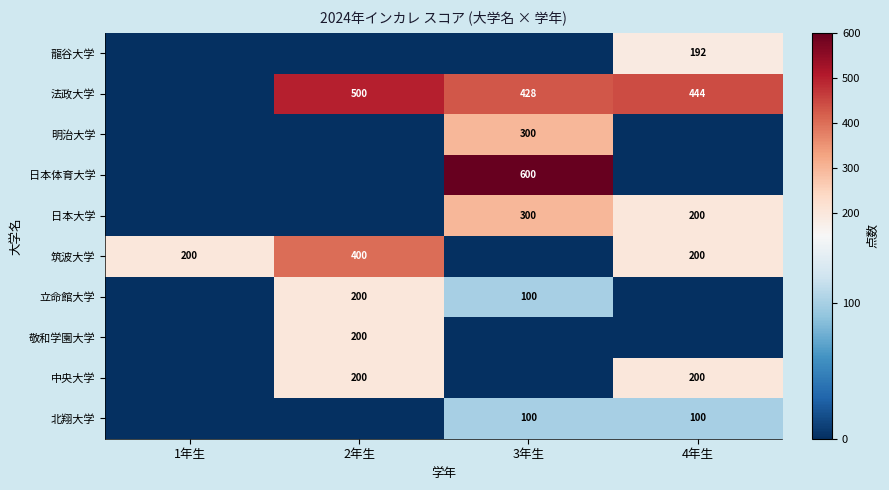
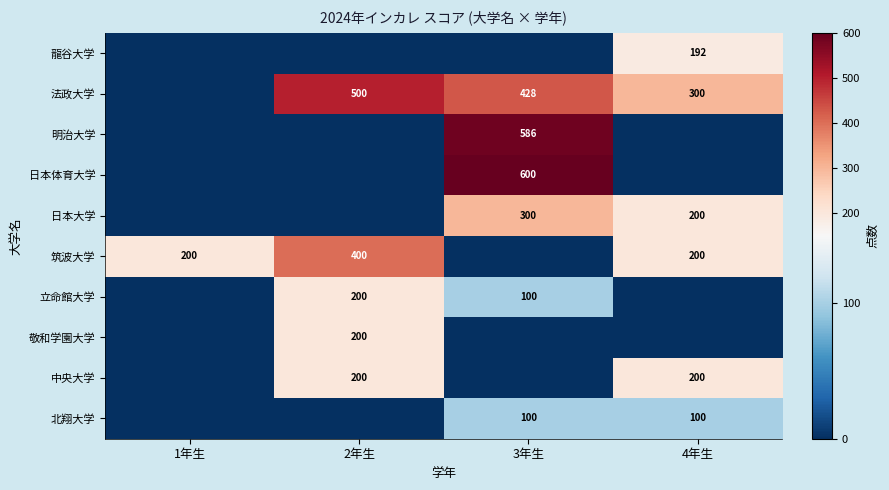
  {
    "龍谷大学": {
      "4年生": 192
    },
    "法政大学": {
      "2年生": 500,
      "3年生": 428,
-     "4年生": 444
+     "4年生": 300
    },
    "明治大学": {
-     "3年生": 300
+     "3年生": 586
    },
    "日本体育大学": {
      "3年生": 600
    },
    "日本大学": {
      "3年生": 300,
      "4年生": 200
    },
    "筑波大学": {
      "1年生": 200,
      "2年生": 400,
      "4年生": 200
    },
    "立命館大学": {
      "2年生": 200,
      "3年生": 100
    },
    "敬和学園大学": {
      "2年生": 200
    },
    "中央大学": {
      "2年生": 200,
      "4年生": 200
    },
    "北翔大学": {
      "3年生": 100,
      "4年生": 100
    }
  }
